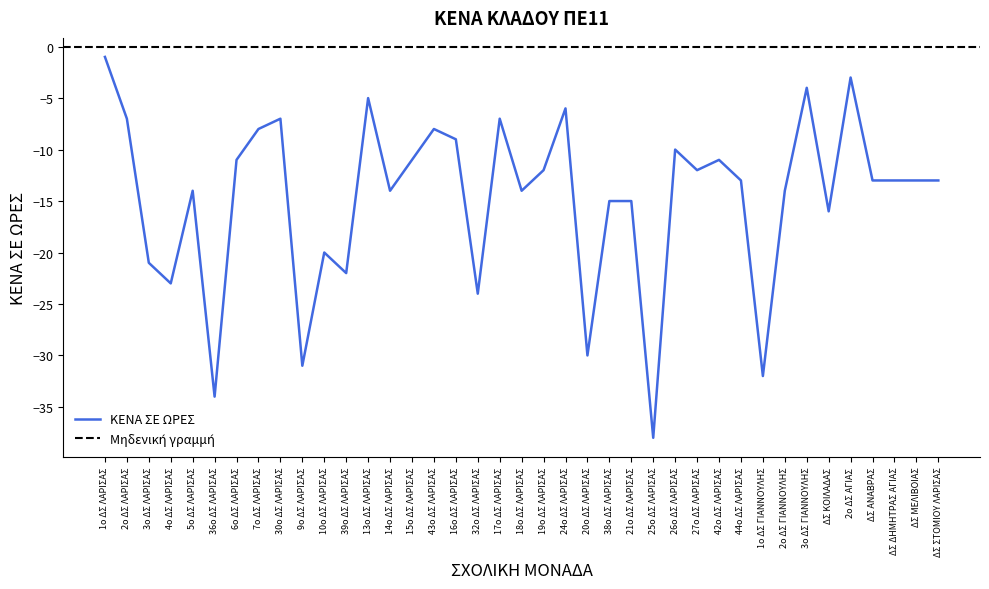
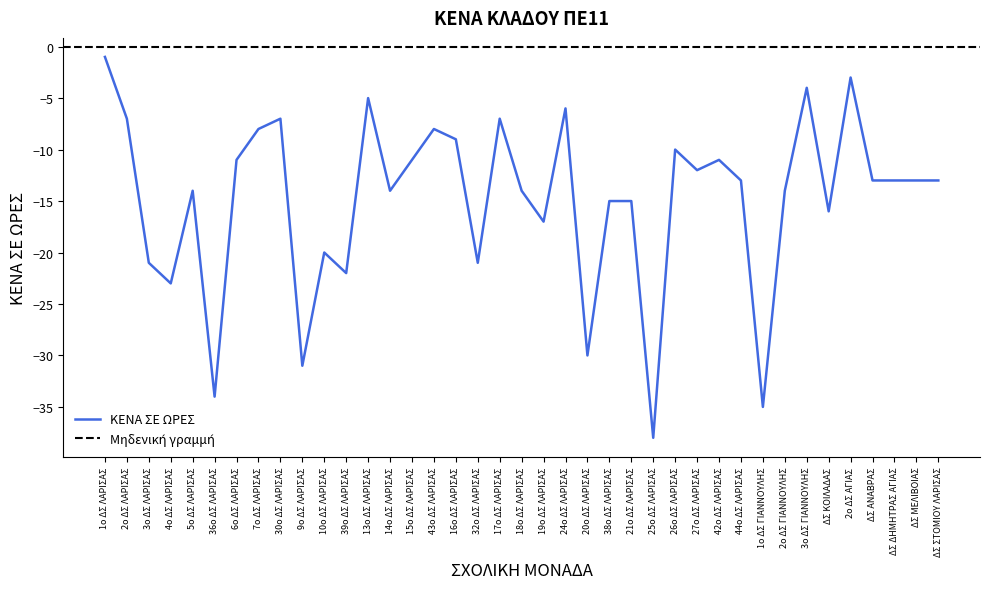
  {
    "1ο ΔΣ ΛΑΡΙΣΑΣ": -1,
    "2ο ΔΣ ΛΑΡΙΣΑΣ": -7,
    "3ο ΔΣ ΛΑΡΙΣΑΣ": -21,
    "4ο ΔΣ ΛΑΡΙΣΑΣ": -23,
    "5ο ΔΣ ΛΑΡΙΣΑΣ": -14,
    "36ο ΔΣ ΛΑΡΙΣΑΣ": -34,
    "6ο ΔΣ ΛΑΡΙΣΑΣ": -11,
    "7ο ΔΣ ΛΑΡΙΣΑΣ": -8,
    "30ο ΔΣ ΛΑΡΙΣΑΣ": -7,
    "9ο ΔΣ ΛΑΡΙΣΑΣ": -31,
    "10ο ΔΣ ΛΑΡΙΣΑΣ": -20,
    "39ο ΔΣ ΛΑΡΙΣΑΣ": -22,
    "13ο ΔΣ ΛΑΡΙΣΑΣ": -5,
    "14ο ΔΣ ΛΑΡΙΣΑΣ": -14,
    "15ο ΔΣ ΛΑΡΙΣΑΣ": -11,
    "43ο ΔΣ ΛΑΡΙΣΑΣ": -8,
    "16ο ΔΣ ΛΑΡΙΣΑΣ": -9,
-   "32ο ΔΣ ΛΑΡΙΣΑΣ": -24,
+   "32ο ΔΣ ΛΑΡΙΣΑΣ": -21,
    "17ο ΔΣ ΛΑΡΙΣΑΣ": -7,
    "18ο ΔΣ ΛΑΡΙΣΑΣ": -14,
-   "19ο ΔΣ ΛΑΡΙΣΑΣ": -12,
+   "19ο ΔΣ ΛΑΡΙΣΑΣ": -17,
    "24ο ΔΣ ΛΑΡΙΣΑΣ": -6,
    "20ο ΔΣ ΛΑΡΙΣΑΣ": -30,
    "38ο ΔΣ ΛΑΡΙΣΑΣ": -15,
    "21ο ΔΣ ΛΑΡΙΣΑΣ": -15,
    "25ο ΔΣ ΛΑΡΙΣΑΣ": -38,
    "26ο ΔΣ ΛΑΡΙΣΑΣ": -10,
    "27ο ΔΣ ΛΑΡΙΣΑΣ": -12,
    "42ο ΔΣ ΛΑΡΙΣΑΣ": -11,
    "44ο ΔΣ ΛΑΡΙΣΑΣ": -13,
-   "1ο ΔΣ ΓΙΑΝΝΟΥΛΗΣ": -32,
+   "1ο ΔΣ ΓΙΑΝΝΟΥΛΗΣ": -35,
    "2ο ΔΣ ΓΙΑΝΝΟΥΛΗΣ": -14,
    "3ο ΔΣ ΓΙΑΝΝΟΥΛΗΣ": -4,
    "ΔΣ ΚΟΙΛΑΔΑΣ": -16,
    "2ο ΔΣ ΑΓΙΑΣ": -3,
    "ΔΣ ΑΝΑΒΡΑΣ": -13,
    "ΔΣ ΔΗΜΗΤΡΑΣ ΑΓΙΑΣ": -13,
    "ΔΣ ΜΕΛΙΒΟΙΑΣ": -13,
    "ΔΣ ΣΤΟΜΙΟΥ ΛΑΡΙΣΑΣ": -13
  }
